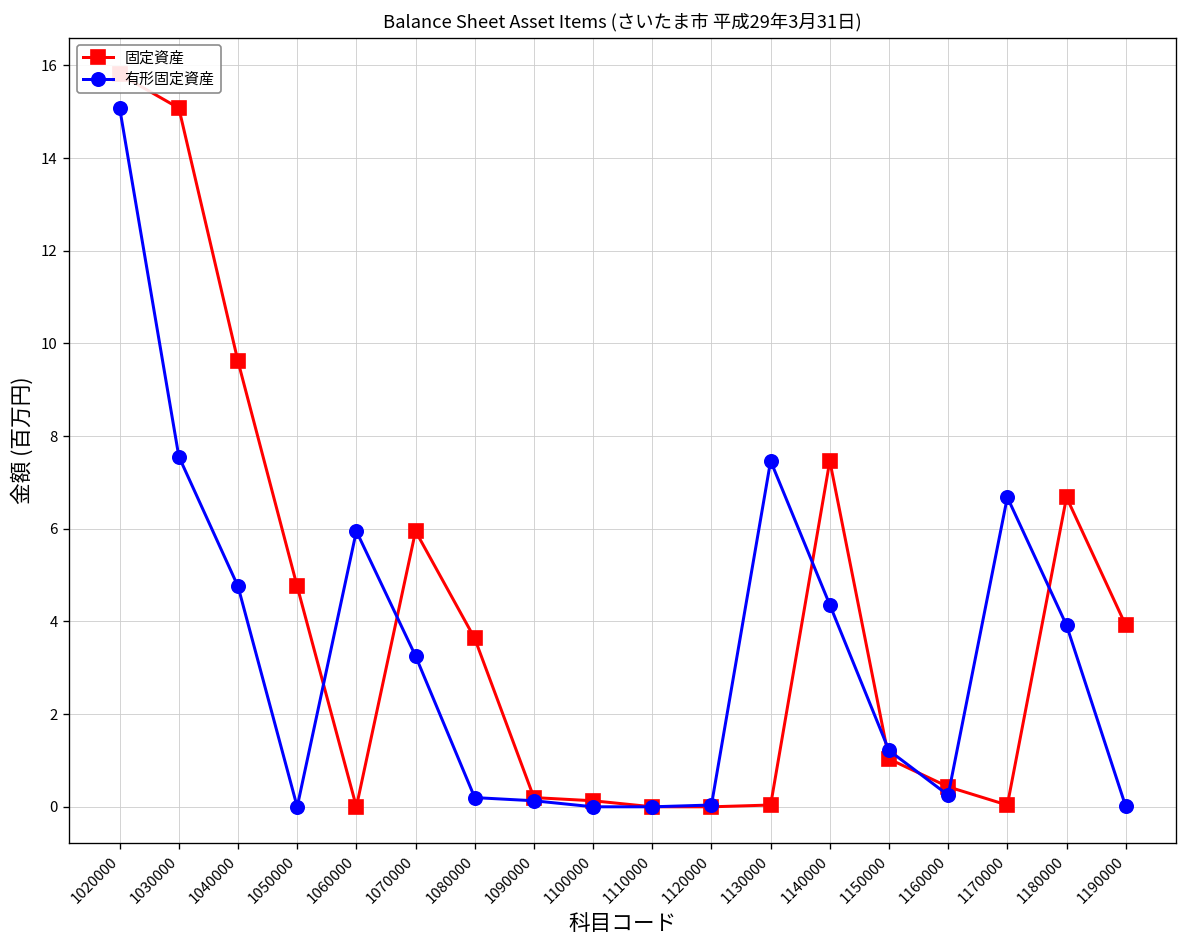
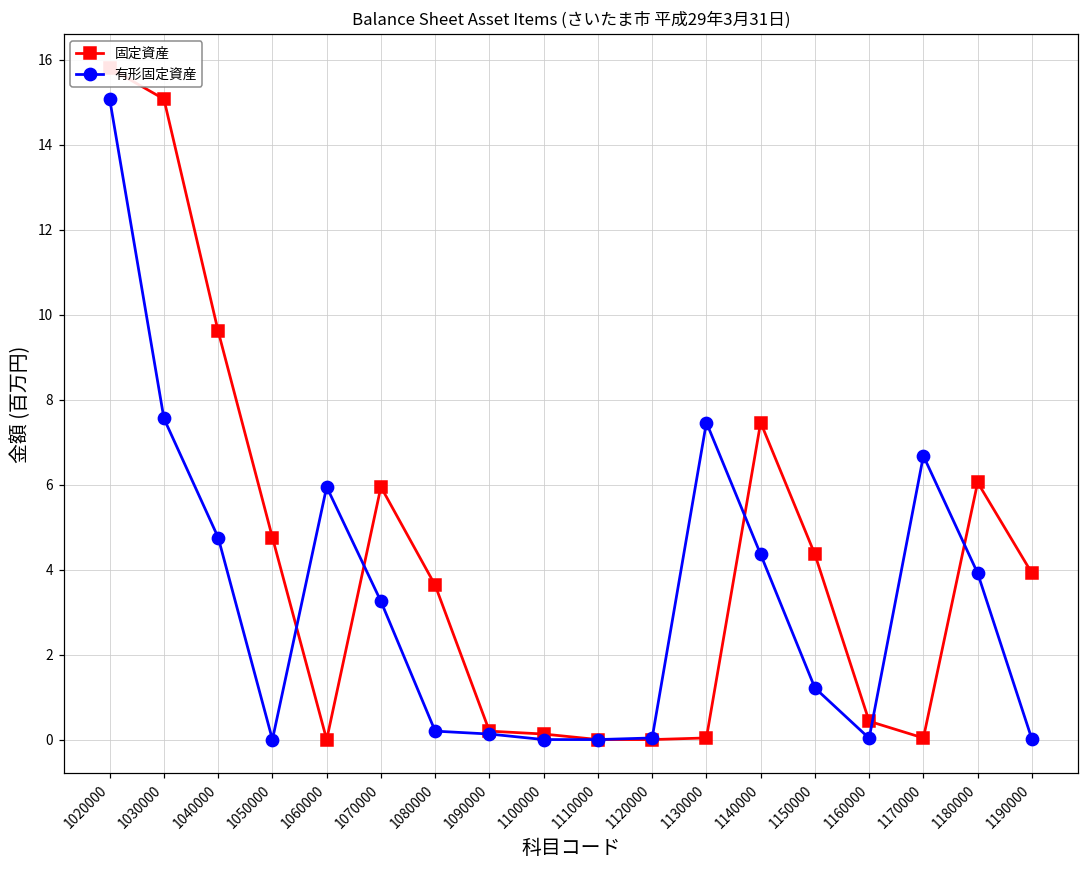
  {
    "固定資産": {
      "1030000": 15.1,
      "1040000": 9.6,
      "1050000": 4.8,
      "1060000": 0.0,
      "1070000": 5.9,
      "1080000": 3.6,
      "1090000": 0.2,
      "1100000": 0.1,
      "1130000": 0.0,
      "1140000": 7.5,
-     "1150000": 1.0,
+     "1150000": 4.4,
      "1160000": 0.4,
      "1170000": 0.0,
-     "1180000": 6.7,
+     "1180000": 6.1,
      "1190000": 3.9
    },
    "有形固定資産": {
      "1020000": 15.1,
      "1030000": 7.6,
      "1040000": 4.8,
      "1050000": 0.0,
      "1060000": 5.9,
      "1070000": 3.3,
      "1080000": 0.2,
      "1090000": 0.1,
      "1100000": 0.0,
      "1130000": 7.5,
      "1140000": 4.4,
      "1150000": 1.2,
-     "1160000": 0.3,
+     "1160000": 0.0,
      "1170000": 6.7,
      "1180000": 3.9,
      "1190000": 0.0
    }
  }
